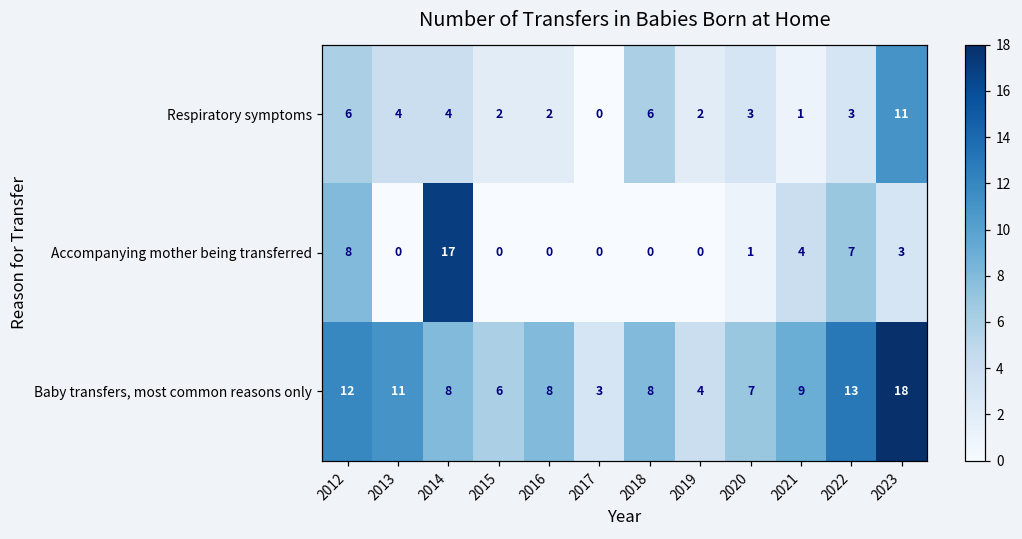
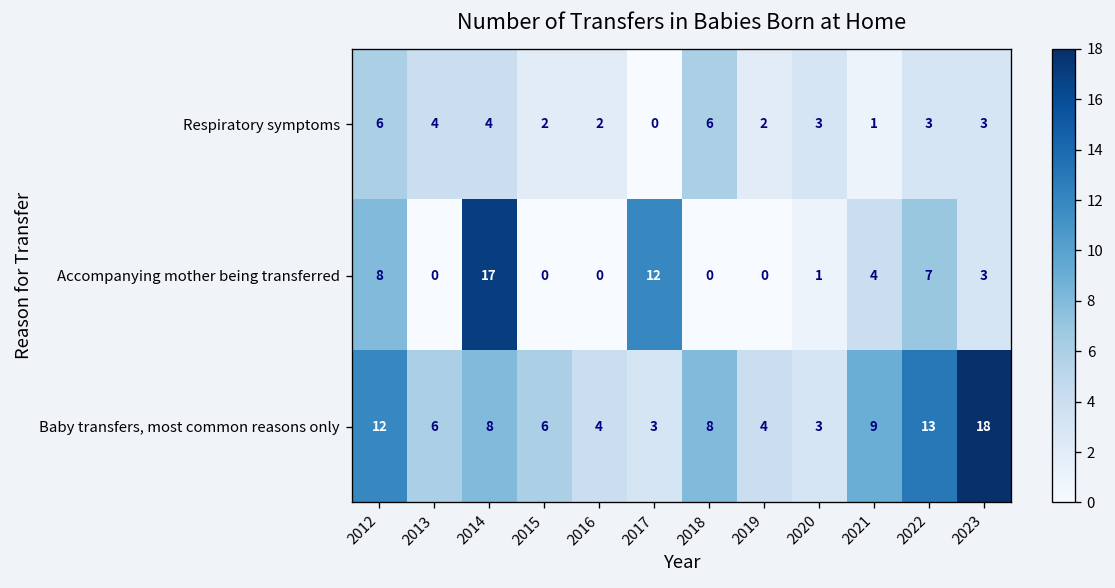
  {
    "Respiratory symptoms": {
      "2012": 6,
      "2013": 4,
      "2014": 4,
      "2015": 2,
      "2016": 2,
      "2017": 0,
      "2018": 6,
      "2019": 2,
      "2020": 3,
      "2021": 1,
      "2022": 3,
-     "2023": 11
+     "2023": 3
    },
    "Accompanying mother being transferred": {
      "2012": 8,
      "2013": 0,
      "2014": 17,
      "2015": 0,
      "2016": 0,
-     "2017": 0,
+     "2017": 12,
      "2018": 0,
      "2019": 0,
      "2020": 1,
      "2021": 4,
      "2022": 7,
      "2023": 3
    },
    "Baby transfers, most common reasons only": {
      "2012": 12,
-     "2013": 11,
+     "2013": 6,
      "2014": 8,
      "2015": 6,
-     "2016": 8,
+     "2016": 4,
      "2017": 3,
      "2018": 8,
      "2019": 4,
-     "2020": 7,
+     "2020": 3,
      "2021": 9,
      "2022": 13,
      "2023": 18
    }
  }
